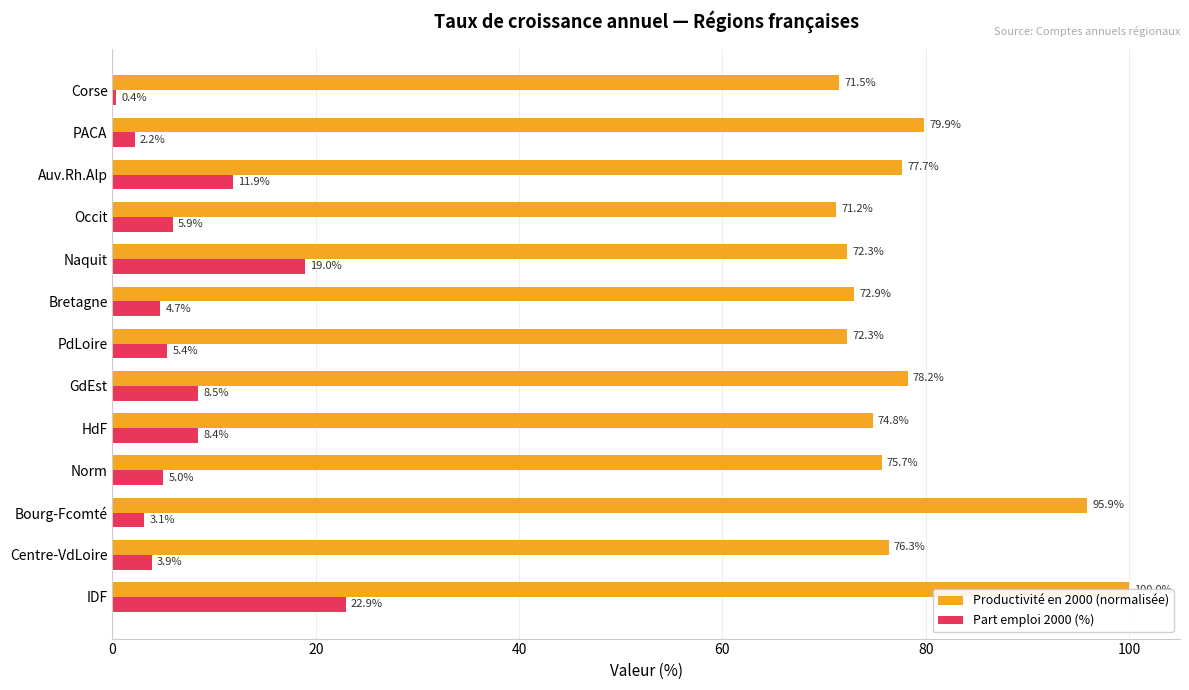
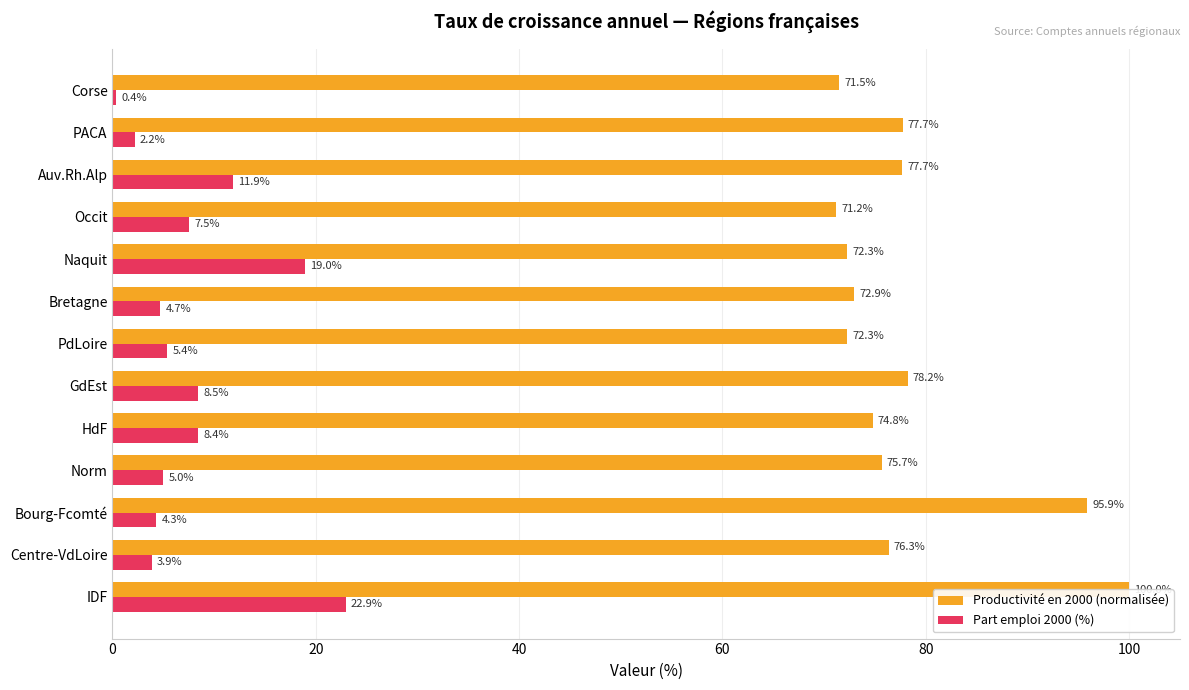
  {
    "Productivité en 2000 (normalisée)": {
      "Corse": "71.5%",
-     "PACA": "79.9%",
+     "PACA": "77.7%",
      "Auv.Rh.Alp": "77.7%",
      "Occit": "71.2%",
      "Naquit": "72.3%",
      "Bretagne": "72.9%",
      "PdLoire": "72.3%",
      "GdEst": "78.2%",
      "HdF": "74.8%",
      "Norm": "75.7%",
      "Bourg-Fcomté": "95.9%",
      "Centre-VdLoire": "76.3%"
    },
    "Part emploi 2000 (%)": {
      "Corse": "0.4%",
      "PACA": "2.2%",
      "Auv.Rh.Alp": "11.9%",
-     "Occit": "5.9%",
+     "Occit": "7.5%",
      "Naquit": "19.0%",
      "Bretagne": "4.7%",
      "PdLoire": "5.4%",
      "GdEst": "8.5%",
      "HdF": "8.4%",
      "Norm": "5.0%",
-     "Bourg-Fcomté": "3.1%",
+     "Bourg-Fcomté": "4.3%",
      "Centre-VdLoire": "3.9%",
      "IDF": "22.9%"
    }
  }
